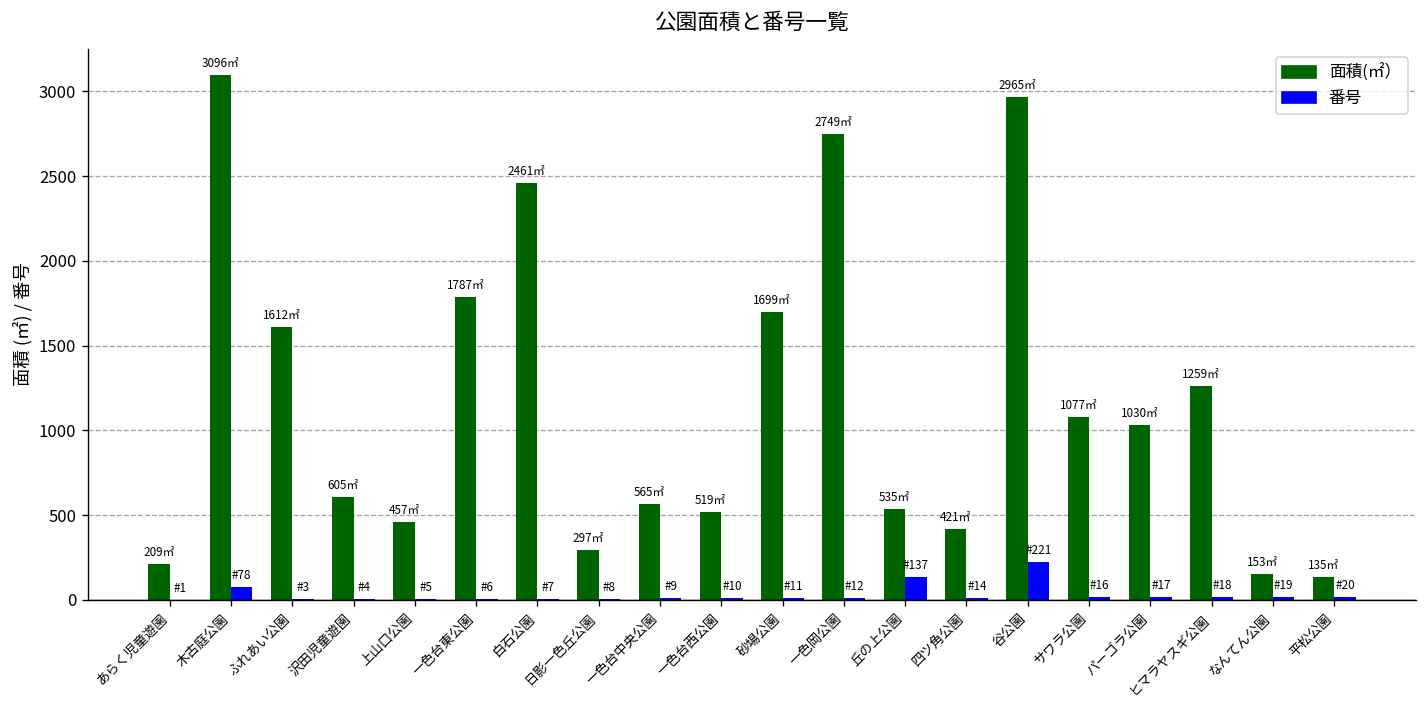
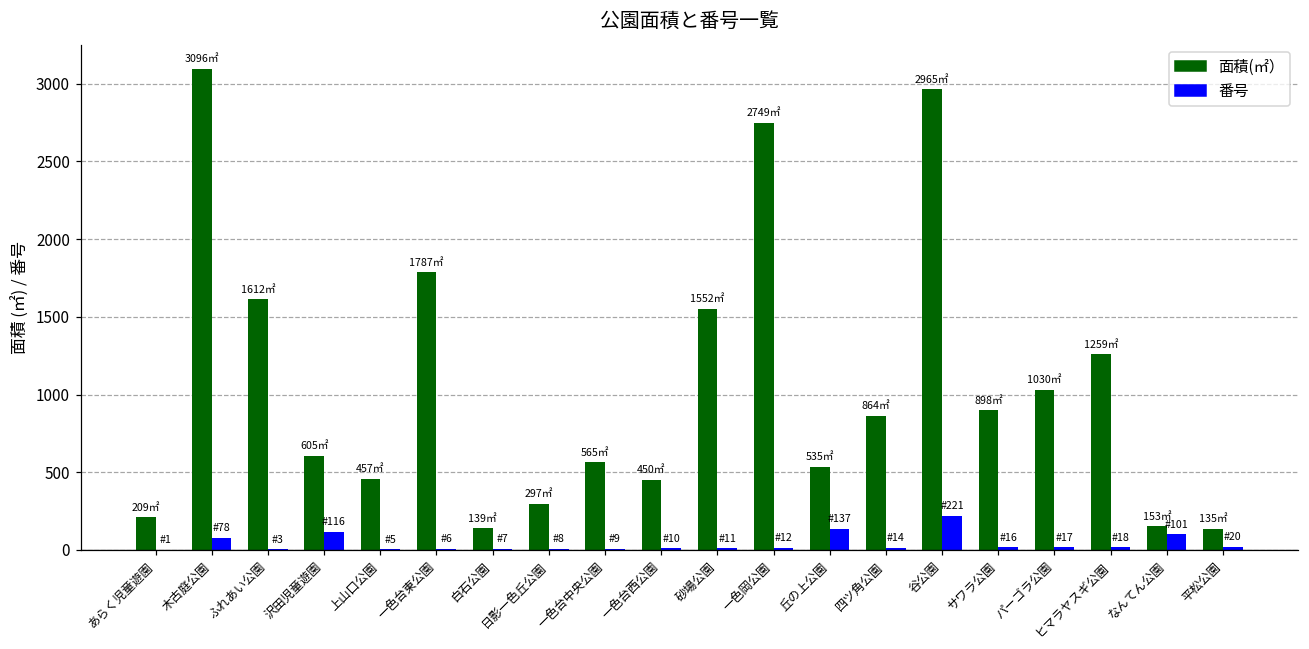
  {
    "面積(㎡）": {
      "あらく児童遊園": "209㎡",
      "木古庭公園": "3096㎡",
      "ふれあい公園": "1612㎡",
      "沢田児童遊園": "605㎡",
      "上山口公園": "457㎡",
      "一色台東公園": "1787㎡",
-     "白石公園": "2461㎡",
+     "白石公園": "139㎡",
      "日影一色丘公園": "297㎡",
      "一色台中央公園": "565㎡",
-     "一色台西公園": "519㎡",
-     "砂場公園": "1699㎡",
+     "一色台西公園": "450㎡",
+     "砂場公園": "1552㎡",
      "一色岡公園": "2749㎡",
      "丘の上公園": "535㎡",
-     "四ツ角公園": "421㎡",
+     "四ツ角公園": "864㎡",
      "谷公園": "2965㎡",
-     "サワラ公園": "1077㎡",
+     "サワラ公園": "898㎡",
      "パーゴラ公園": "1030㎡",
      "ヒマラヤスギ公園": "1259㎡",
      "なんてん公園": "153㎡",
      "平松公園": "135㎡"
    },
    "番号": {
      "あらく児童遊園": "1",
      "木古庭公園": "78",
      "ふれあい公園": "3",
-     "沢田児童遊園": "4",
+     "沢田児童遊園": "116",
      "上山口公園": "5",
      "一色台東公園": "6",
      "白石公園": "7",
      "日影一色丘公園": "8",
      "一色台中央公園": "9",
      "一色台西公園": "10",
      "砂場公園": "11",
      "一色岡公園": "12",
      "丘の上公園": "137",
      "四ツ角公園": "14",
      "谷公園": "221",
      "サワラ公園": "16",
      "パーゴラ公園": "17",
      "ヒマラヤスギ公園": "18",
-     "なんてん公園": "19",
+     "なんてん公園": "101",
      "平松公園": "20"
    }
  }
